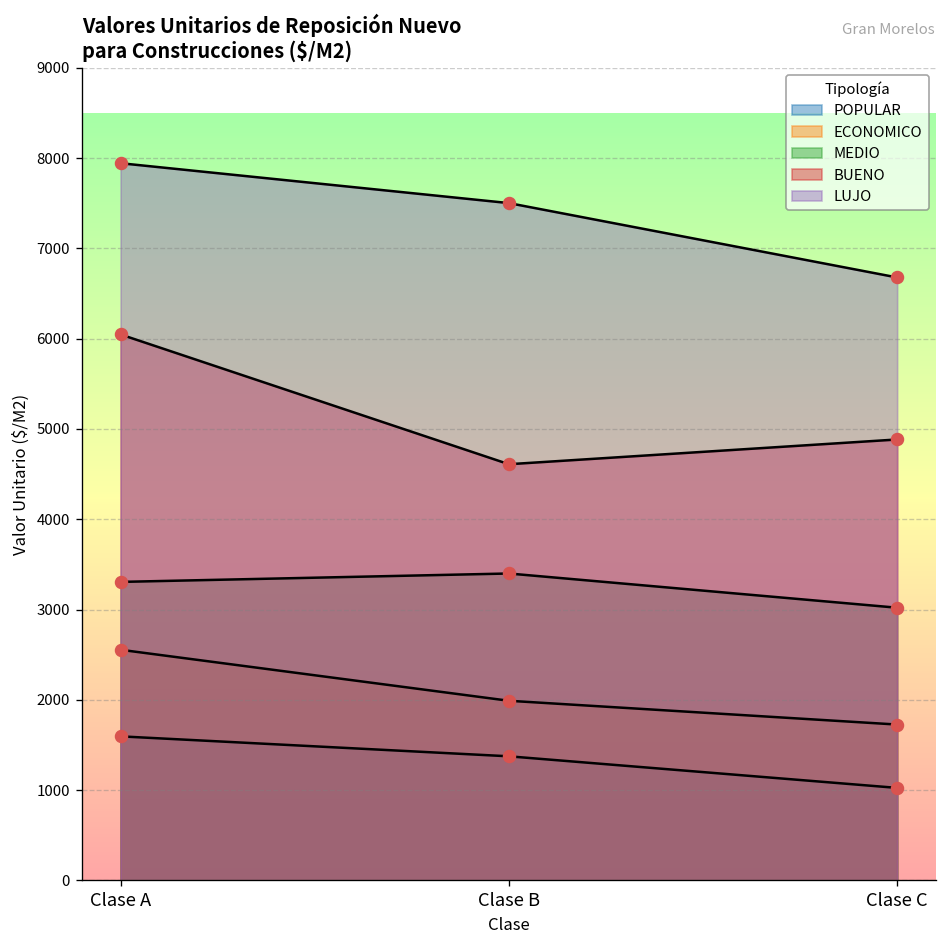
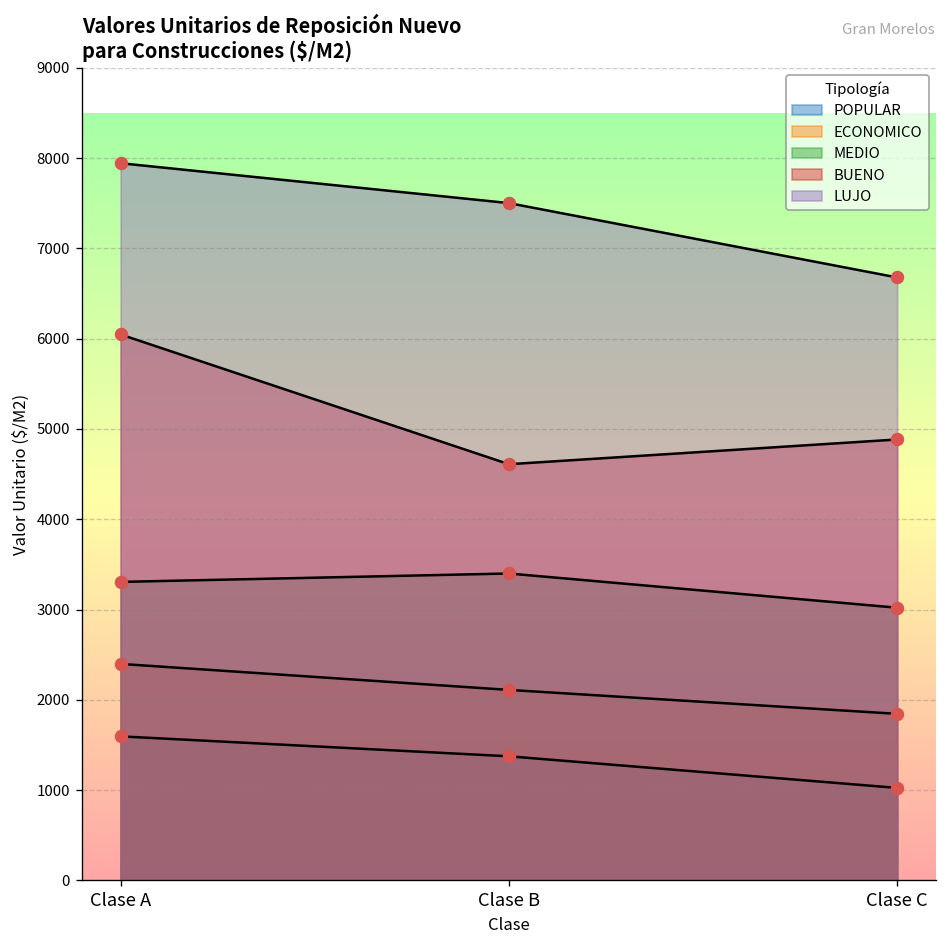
  {
    "POPULAR": {
      "Clase A": 1600,
      "Clase B": 1400,
      "Clase C": 1000
    },
    "ECONOMICO": {
-     "Clase A": 2600,
-     "Clase B": 2000,
-     "Clase C": 1700
+     "Clase A": 2400,
+     "Clase B": 2100,
+     "Clase C": 1800
    },
    "MEDIO": {
      "Clase A": 3300,
      "Clase B": 3400,
      "Clase C": 3000
    },
    "BUENO": {
      "Clase A": 6000,
      "Clase B": 4600,
      "Clase C": 4900
    },
    "LUJO": {
      "Clase A": 7900,
      "Clase B": 7500,
      "Clase C": 6700
    }
  }
